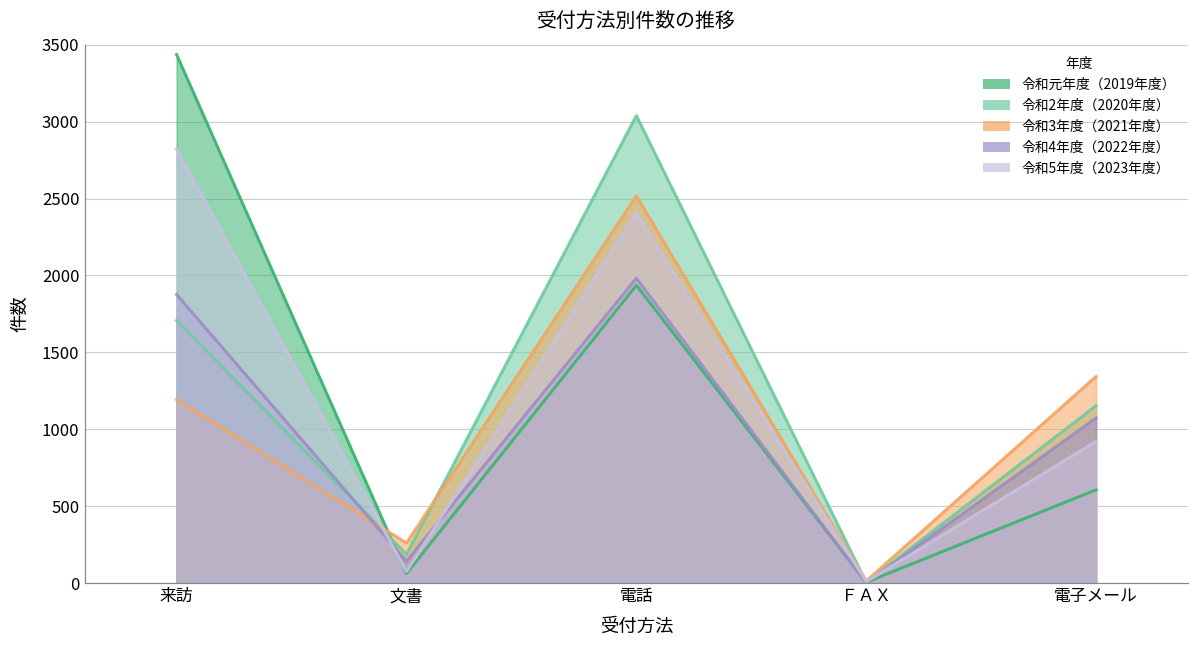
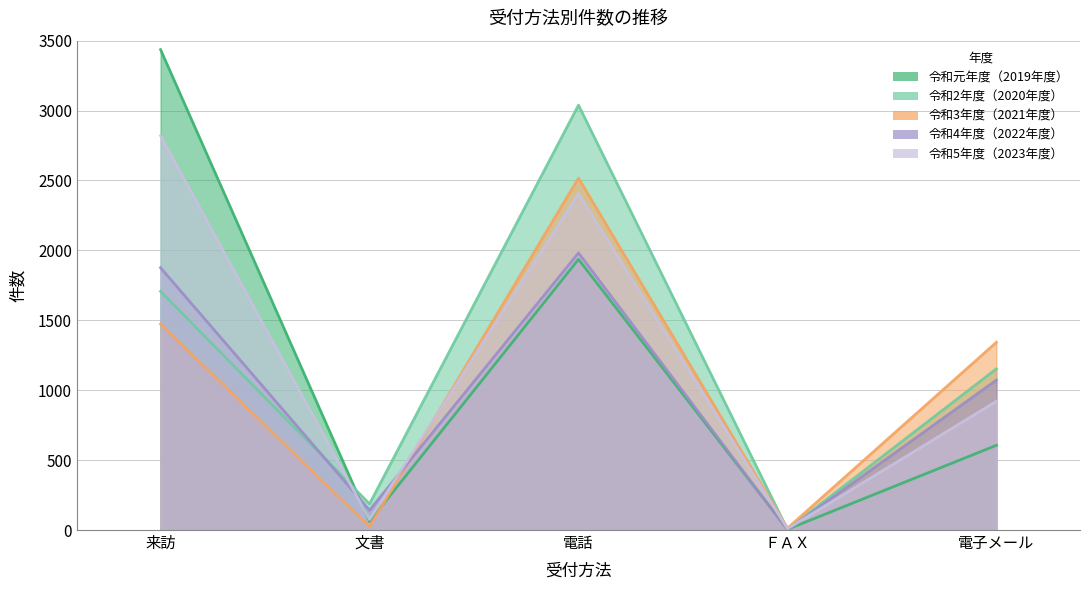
  {
    "令和3年度（2021年度）": {
-     "来訪": 1190,
-     "文書": 260,
+     "来訪": 1470,
+     "文書": 20,
      "電話": 2520,
      "電子メール": 1340
    }
  }
